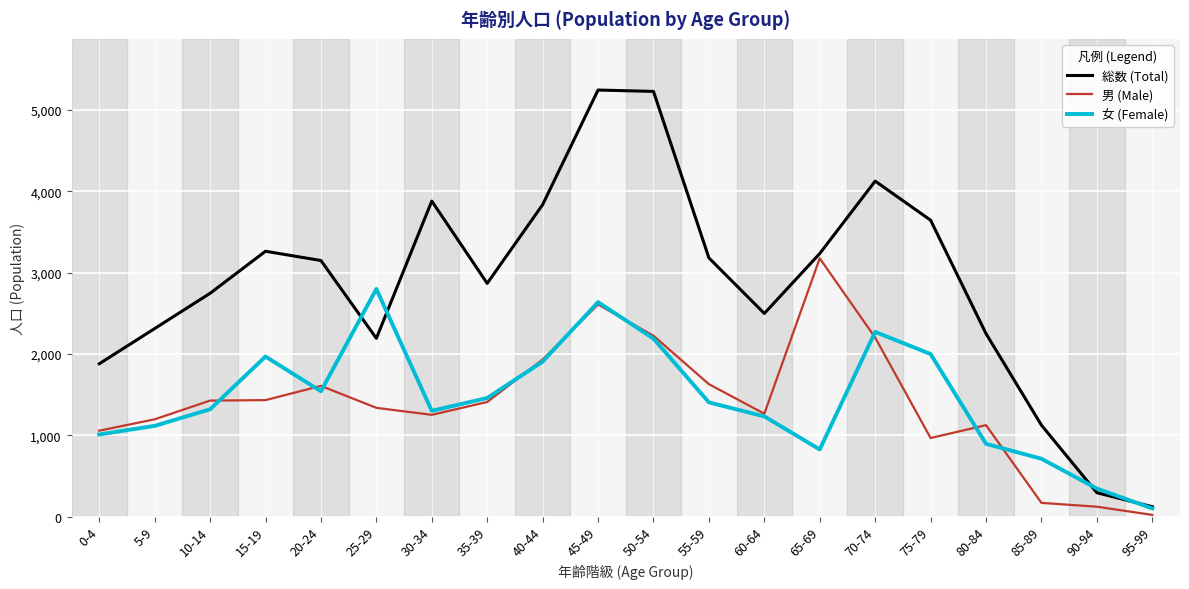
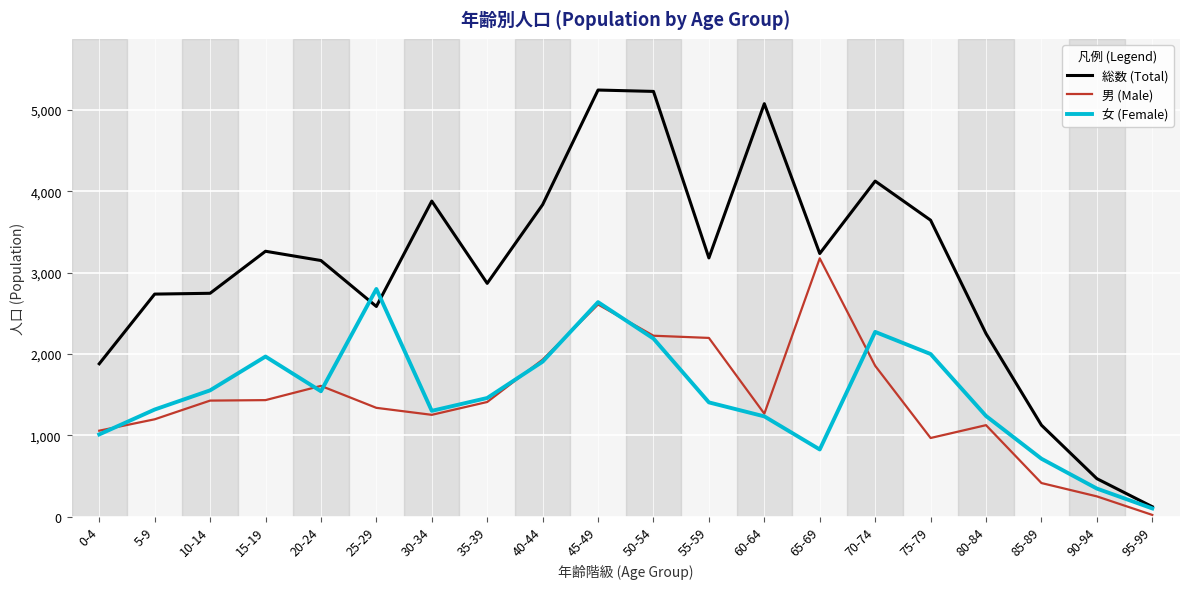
  {
    "総数 (Total)": {
      "0-4": "1,900",
-     "5-9": "2,300",
+     "5-9": "2,700",
      "10-14": "2,700",
      "15-19": "3,300",
      "20-24": "3,200",
-     "25-29": "2,200",
+     "25-29": "2,600",
      "30-34": "3,900",
      "35-39": "2,900",
      "40-44": "3,800",
      "45-49": "5,200",
      "50-54": "5,200",
      "55-59": "3,200",
-     "60-64": "2,500",
+     "60-64": "5,100",
      "65-69": "3,200",
      "70-74": "4,100",
      "75-79": "3,600",
      "80-84": "2,300",
      "85-89": "1,100",
-     "90-94": "300"
+     "90-94": "500"
    },
    "男 (Male)": {
      "0-4": "1,100",
      "5-9": "1,200",
      "10-14": "1,400",
      "15-19": "1,400",
      "20-24": "1,600",
      "25-29": "1,300",
      "30-34": "1,300",
      "35-39": "1,400",
      "50-54": "2,200",
-     "55-59": "1,600",
+     "55-59": "2,200",
      "60-64": "1,300",
      "65-69": "3,200",
-     "70-74": "2,200",
+     "70-74": "1,900",
      "75-79": "1,000",
      "80-84": "1,100",
-     "85-89": "200",
-     "90-94": "100",
+     "85-89": "400",
+     "90-94": "200",
      "95-99": "0"
    },
    "女 (Female)": {
      "0-4": "1,000",
-     "5-9": "1,100",
-     "10-14": "1,300",
+     "5-9": "1,300",
+     "10-14": "1,600",
      "15-19": "2,000",
      "20-24": "1,500",
      "25-29": "2,800",
      "30-34": "1,300",
      "35-39": "1,500",
      "50-54": "2,200",
      "55-59": "1,400",
      "60-64": "1,200",
      "65-69": "800",
      "70-74": "2,300",
      "75-79": "2,000",
-     "80-84": "900",
+     "80-84": "1,200",
      "85-89": "700",
      "90-94": "300"
    }
  }
